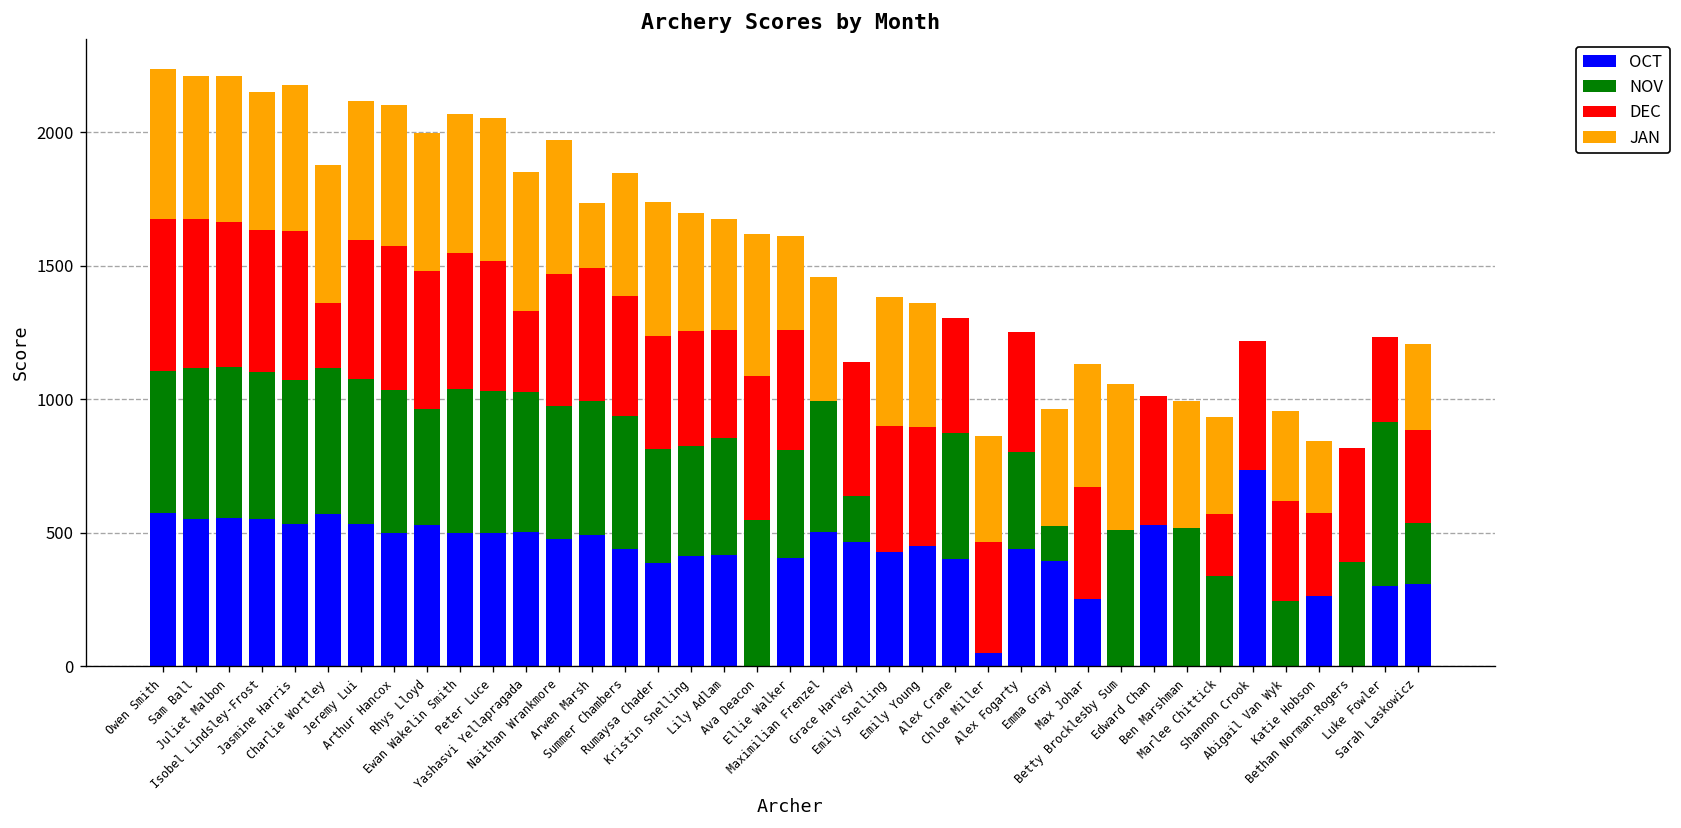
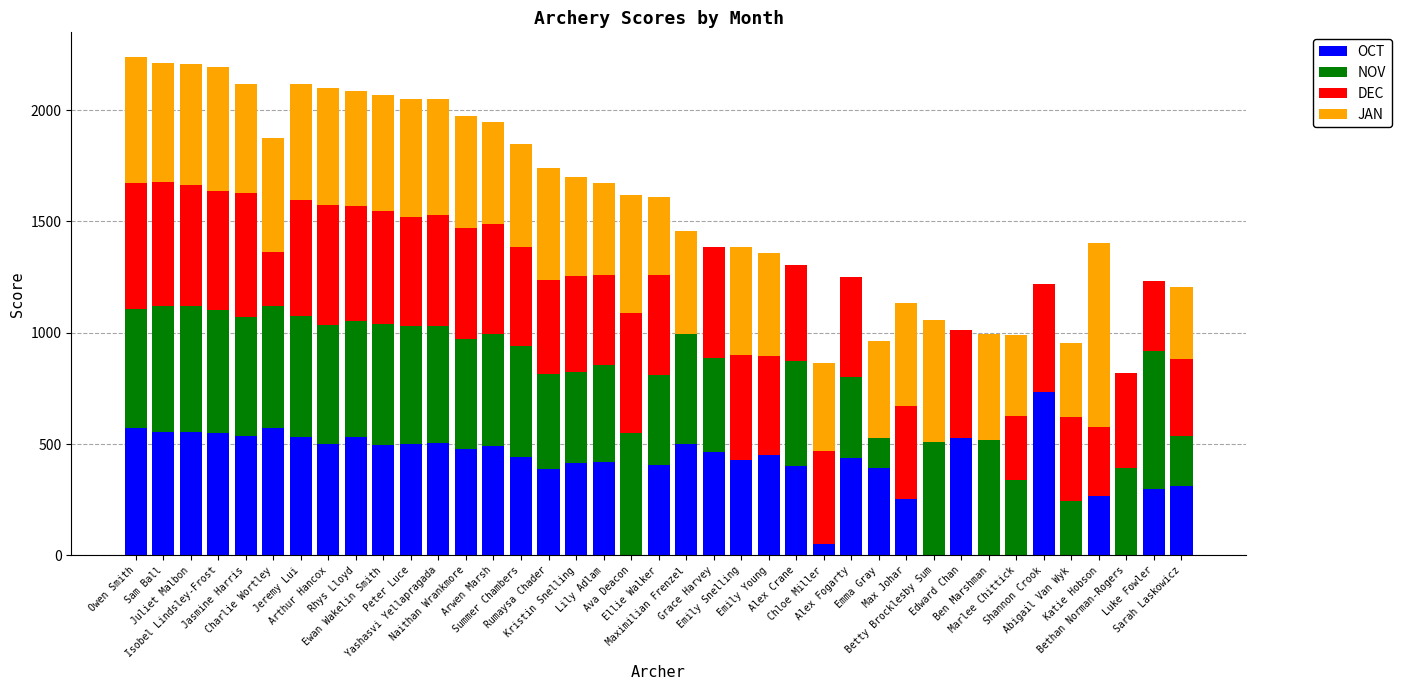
  {
    "OCT": {
      "Owen Smith": 570,
      "Sam Ball": 550,
      "Juliet Malbon": 550,
      "Isobel Lindsley-Frost": 550,
      "Jasmine Harris": 530,
      "Charlie Wortley": 570,
      "Jeremy Lui": 530,
      "Arthur Hancox": 500,
      "Rhys Lloyd": 530,
      "Ewan Wakelin Smith": 500,
      "Peter Luce": 500,
      "Yashasvi Yellapragada": 500,
      "Naithan Wrankmore": 480,
      "Arwen Marsh": 490,
      "Summer Chambers": 440,
      "Rumaysa Chader": 390,
      "Kristin Snelling": 420,
      "Lily Adlam": 420,
      "Ava Deacon": 0,
      "Ellie Walker": 410,
      "Maximilian Frenzel": 500,
      "Grace Harvey": 470,
      "Emily Snelling": 430,
      "Emily Young": 450,
      "Alex Crane": 400,
      "Chloe Miller": 50,
      "Alex Fogarty": 440,
      "Emma Gray": 390,
      "Max Johar": 250,
      "Betty Brocklesby Sum": 0,
      "Edward Chan": 530,
      "Ben Marshman": 0,
      "Marlee Chittick": 0,
      "Shannon Crook": 730,
      "Abigail Van Wyk": 0,
      "Katie Hobson": 270,
      "Bethan Norman-Rogers": 0,
      "Luke Fowler": 300,
      "Sarah Laskowicz": 310
    },
    "NOV": {
      "Owen Smith": 530,
      "Sam Ball": 570,
      "Juliet Malbon": 570,
      "Isobel Lindsley-Frost": 550,
      "Jasmine Harris": 540,
      "Charlie Wortley": 550,
      "Jeremy Lui": 540,
      "Arthur Hancox": 530,
-     "Rhys Lloyd": 430,
+     "Rhys Lloyd": 520,
      "Ewan Wakelin Smith": 540,
      "Peter Luce": 530,
      "Yashasvi Yellapragada": 530,
      "Naithan Wrankmore": 500,
      "Arwen Marsh": 500,
      "Summer Chambers": 500,
      "Rumaysa Chader": 430,
      "Kristin Snelling": 410,
      "Lily Adlam": 440,
      "Ava Deacon": 550,
      "Ellie Walker": 400,
      "Maximilian Frenzel": 490,
-     "Grace Harvey": 170,
+     "Grace Harvey": 420,
      "Emily Snelling": 0,
      "Emily Young": 0,
      "Alex Crane": 470,
      "Chloe Miller": 0,
      "Alex Fogarty": 360,
      "Emma Gray": 130,
      "Max Johar": 0,
      "Betty Brocklesby Sum": 510,
      "Edward Chan": 0,
      "Ben Marshman": 520,
      "Marlee Chittick": 340,
      "Shannon Crook": 0,
      "Abigail Van Wyk": 250,
      "Katie Hobson": 0,
      "Bethan Norman-Rogers": 390,
      "Luke Fowler": 620,
      "Sarah Laskowicz": 230
    },
    "DEC": {
      "Owen Smith": 570,
      "Sam Ball": 560,
      "Juliet Malbon": 540,
      "Isobel Lindsley-Frost": 530,
      "Jasmine Harris": 560,
      "Charlie Wortley": 240,
      "Jeremy Lui": 520,
      "Arthur Hancox": 540,
      "Rhys Lloyd": 520,
      "Ewan Wakelin Smith": 510,
      "Peter Luce": 490,
-     "Yashasvi Yellapragada": 300,
+     "Yashasvi Yellapragada": 500,
      "Naithan Wrankmore": 490,
      "Arwen Marsh": 500,
      "Summer Chambers": 450,
      "Rumaysa Chader": 420,
      "Kristin Snelling": 430,
      "Lily Adlam": 410,
      "Ava Deacon": 540,
      "Ellie Walker": 450,
      "Maximilian Frenzel": 0,
      "Grace Harvey": 500,
      "Emily Snelling": 470,
      "Emily Young": 450,
      "Alex Crane": 430,
      "Chloe Miller": 420,
      "Alex Fogarty": 450,
      "Emma Gray": 0,
      "Max Johar": 420,
      "Betty Brocklesby Sum": 0,
      "Edward Chan": 490,
      "Ben Marshman": 0,
-     "Marlee Chittick": 230,
+     "Marlee Chittick": 290,
      "Shannon Crook": 480,
      "Abigail Van Wyk": 380,
      "Katie Hobson": 310,
      "Bethan Norman-Rogers": 430,
      "Luke Fowler": 320,
      "Sarah Laskowicz": 350
    },
    "JAN": {
      "Owen Smith": 560,
      "Sam Ball": 540,
      "Juliet Malbon": 550,
-     "Isobel Lindsley-Frost": 510,
-     "Jasmine Harris": 550,
+     "Isobel Lindsley-Frost": 560,
+     "Jasmine Harris": 490,
      "Charlie Wortley": 510,
      "Jeremy Lui": 520,
      "Arthur Hancox": 530,
      "Rhys Lloyd": 520,
      "Ewan Wakelin Smith": 520,
      "Peter Luce": 530,
      "Yashasvi Yellapragada": 520,
      "Naithan Wrankmore": 500,
-     "Arwen Marsh": 250,
+     "Arwen Marsh": 460,
      "Summer Chambers": 460,
      "Rumaysa Chader": 500,
      "Kristin Snelling": 440,
      "Lily Adlam": 410,
      "Ava Deacon": 530,
      "Ellie Walker": 350,
      "Maximilian Frenzel": 460,
      "Grace Harvey": 0,
      "Emily Snelling": 480,
      "Emily Young": 460,
      "Alex Crane": 0,
      "Chloe Miller": 400,
      "Alex Fogarty": 0,
      "Emma Gray": 440,
      "Max Johar": 460,
      "Betty Brocklesby Sum": 550,
      "Edward Chan": 0,
      "Ben Marshman": 480,
      "Marlee Chittick": 360,
      "Shannon Crook": 0,
      "Abigail Van Wyk": 330,
-     "Katie Hobson": 270,
+     "Katie Hobson": 830,
      "Bethan Norman-Rogers": 0,
      "Luke Fowler": 0,
      "Sarah Laskowicz": 320
    }
  }
